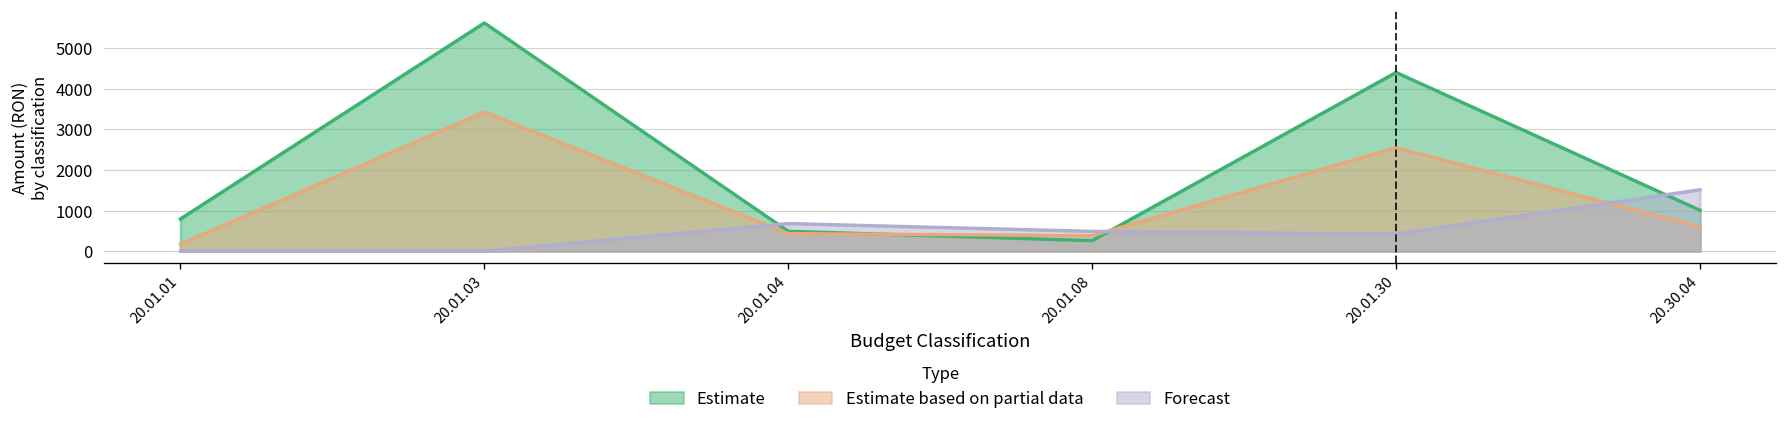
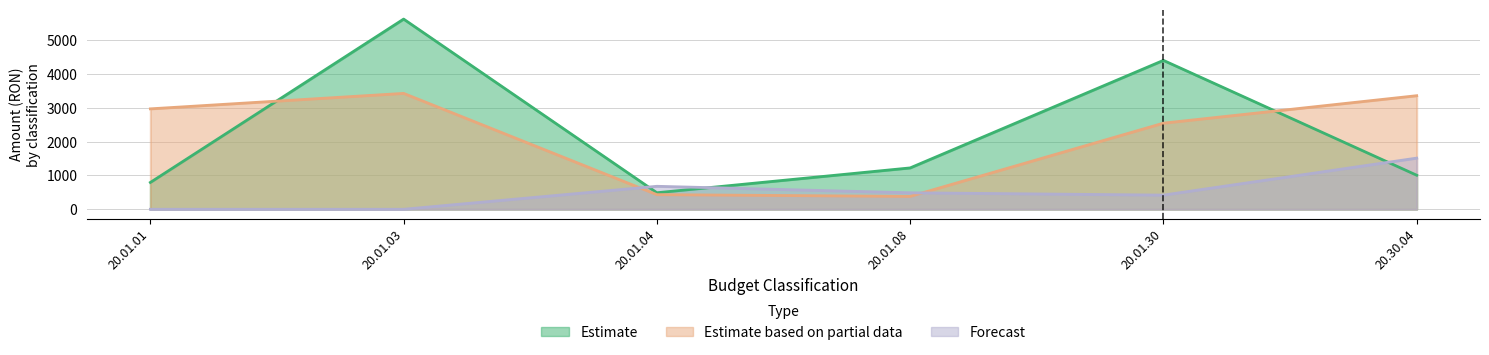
  {
    "Estimate": {
      "20.01.01": 800,
      "20.01.03": 5600,
-     "20.01.08": 300,
+     "20.01.08": 1200,
      "20.01.30": 4400,
      "20.30.04": 1000
    },
    "Estimate based on partial data": {
-     "20.01.01": 200,
+     "20.01.01": 3000,
      "20.01.03": 3400,
      "20.01.08": 400,
      "20.01.30": 2500,
-     "20.30.04": 600
+     "20.30.04": 3400
    },
    "Forecast": {
      "20.01.01": 0,
      "20.01.03": 0,
      "20.01.04": 700,
      "20.01.08": 500,
      "20.01.30": 400,
      "20.30.04": 1500
    }
  }
